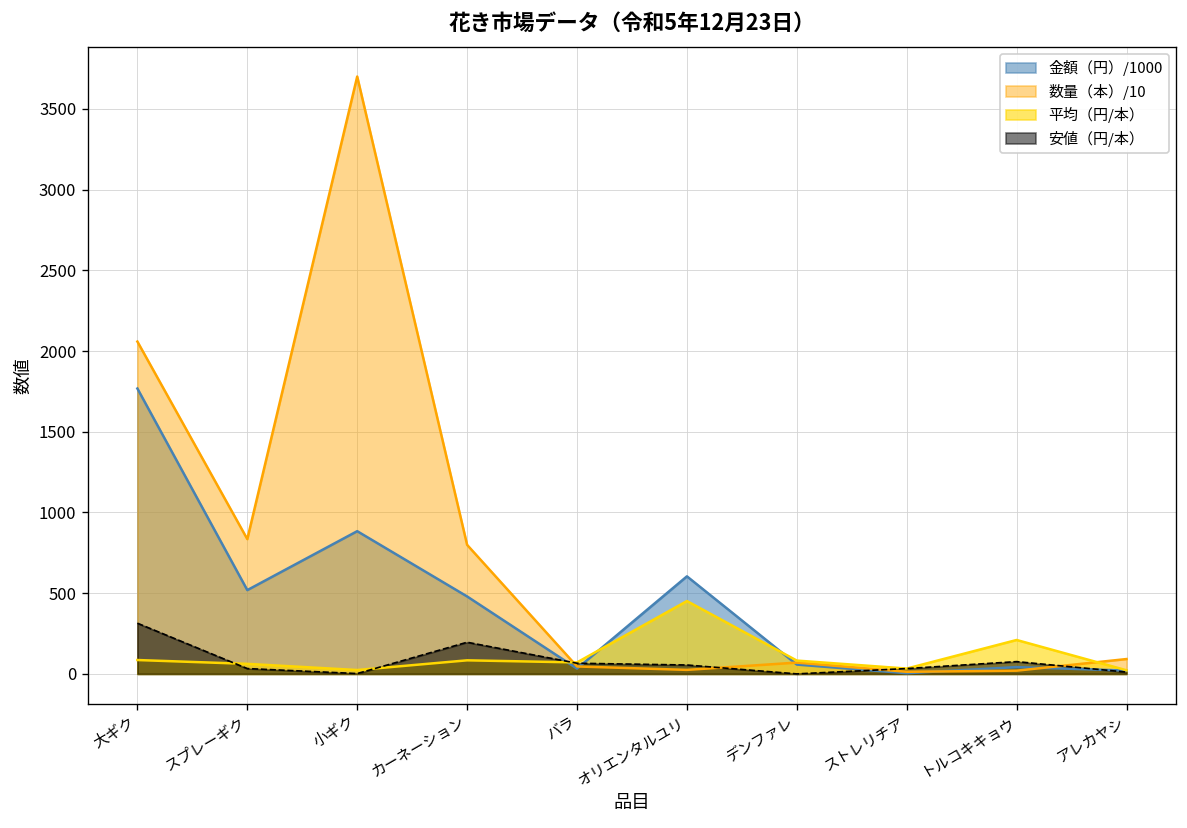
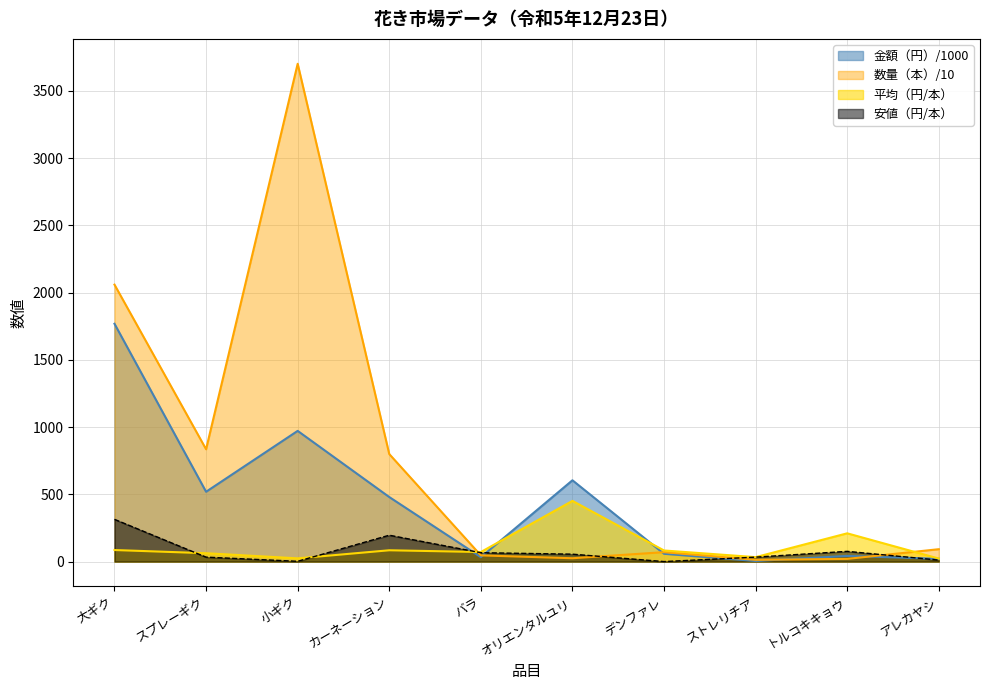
  {
    "金額（円）/1000": {
      "大ギク": 1770,
      "スプレーギク": 520,
-     "小ギク": 880,
+     "小ギク": 970,
      "カーネーション": 480,
      "オリエンタルユリ": 600,
      "トルコキキョウ": 40
    },
    "安値（円/本）": {
      "大ギク": 310,
      "スプレーギク": 30,
      "小ギク": 0,
      "カーネーション": 200,
      "オリエンタルユリ": 60,
      "デンファレ": 0,
      "トルコキキョウ": 80
    }
  }
